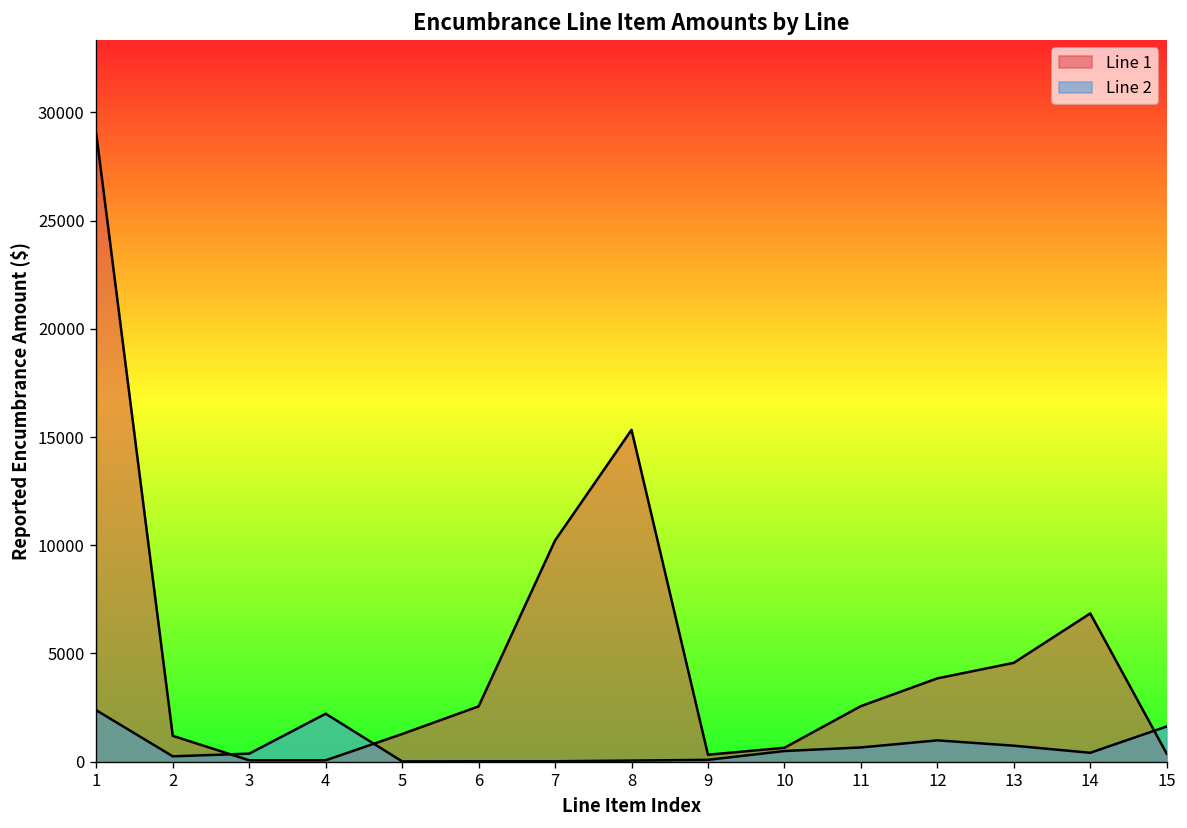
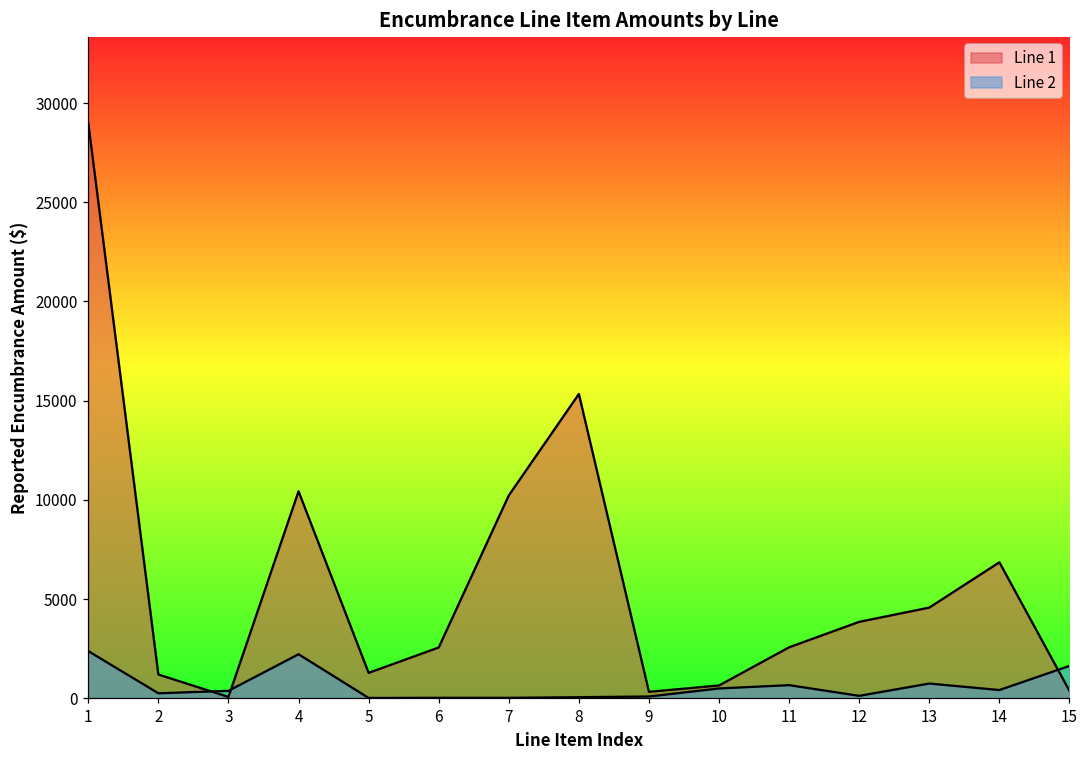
  {
    "Line 1": {
      "1": 29000,
      "2": 1200,
      "3": 100,
-     "4": 100,
+     "4": 10400,
      "5": 1300,
      "6": 2600,
      "7": 10200,
      "8": 15300,
      "9": 300,
      "10": 600,
      "11": 2600,
      "12": 3800,
      "13": 4600,
      "14": 6900,
      "15": 400
    },
    "Line 2": {
      "1": 2400,
      "2": 200,
      "3": 400,
      "4": 2200,
      "5": 0,
      "6": 0,
      "7": 0,
      "8": 100,
      "9": 100,
      "10": 500,
      "11": 700,
-     "12": 1000,
+     "12": 100,
      "13": 700,
      "14": 400,
      "15": 1600
    }
  }
